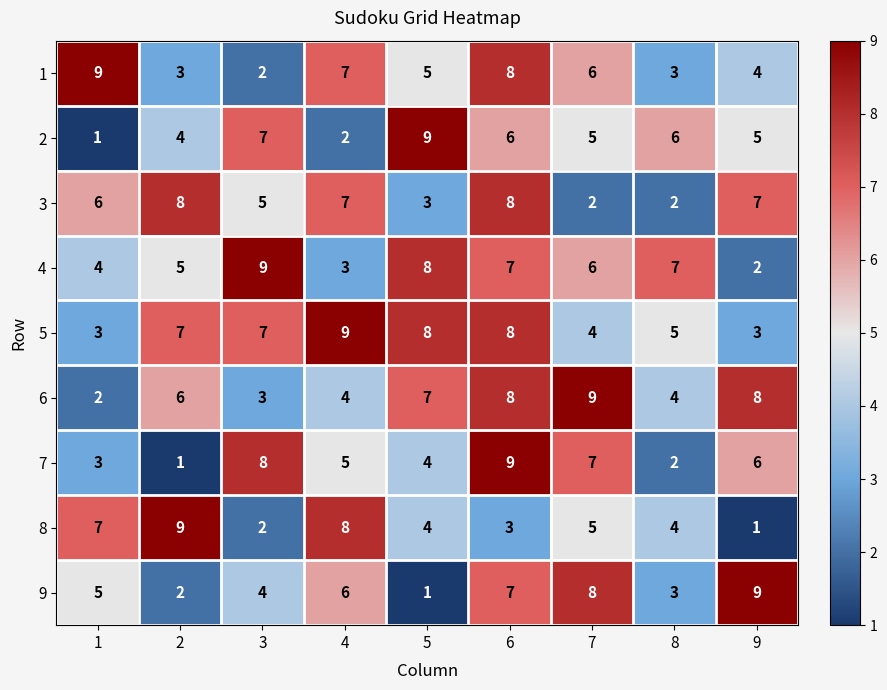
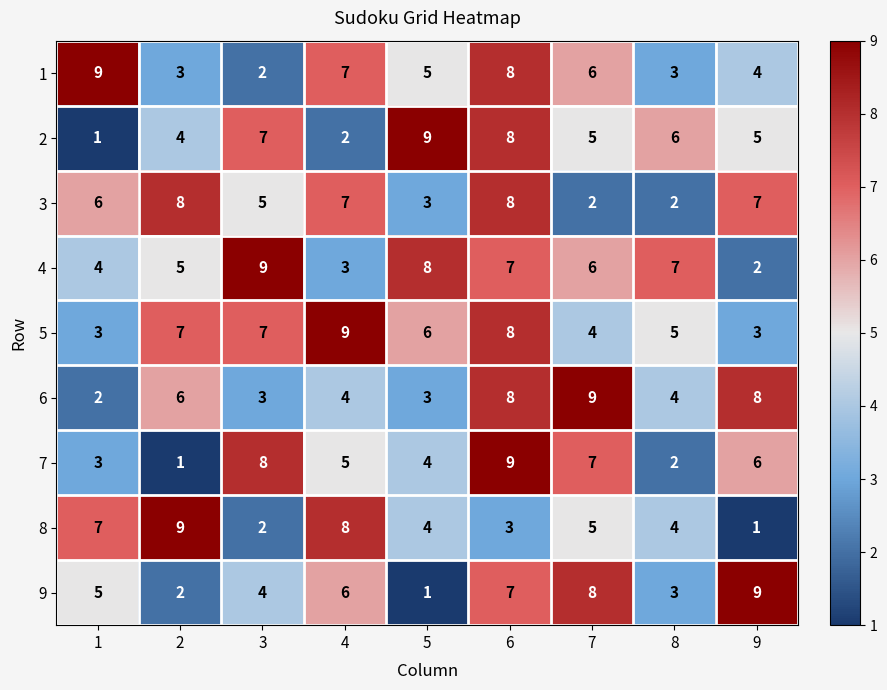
  {
    "1": {
      "1": 9,
      "2": 3,
      "3": 2,
      "4": 7,
      "5": 5,
      "6": 8,
      "7": 6,
      "8": 3,
      "9": 4
    },
    "2": {
      "1": 1,
      "2": 4,
      "3": 7,
      "4": 2,
      "5": 9,
-     "6": 6,
+     "6": 8,
      "7": 5,
      "8": 6,
      "9": 5
    },
    "3": {
      "1": 6,
      "2": 8,
      "3": 5,
      "4": 7,
      "5": 3,
      "6": 8,
      "7": 2,
      "8": 2,
      "9": 7
    },
    "4": {
      "1": 4,
      "2": 5,
      "3": 9,
      "4": 3,
      "5": 8,
      "6": 7,
      "7": 6,
      "8": 7,
      "9": 2
    },
    "5": {
      "1": 3,
      "2": 7,
      "3": 7,
      "4": 9,
-     "5": 8,
+     "5": 6,
      "6": 8,
      "7": 4,
      "8": 5,
      "9": 3
    },
    "6": {
      "1": 2,
      "2": 6,
      "3": 3,
      "4": 4,
-     "5": 7,
+     "5": 3,
      "6": 8,
      "7": 9,
      "8": 4,
      "9": 8
    },
    "7": {
      "1": 3,
      "2": 1,
      "3": 8,
      "4": 5,
      "5": 4,
      "6": 9,
      "7": 7,
      "8": 2,
      "9": 6
    },
    "8": {
      "1": 7,
      "2": 9,
      "3": 2,
      "4": 8,
      "5": 4,
      "6": 3,
      "7": 5,
      "8": 4,
      "9": 1
    },
    "9": {
      "1": 5,
      "2": 2,
      "3": 4,
      "4": 6,
      "5": 1,
      "6": 7,
      "7": 8,
      "8": 3,
      "9": 9
    }
  }
